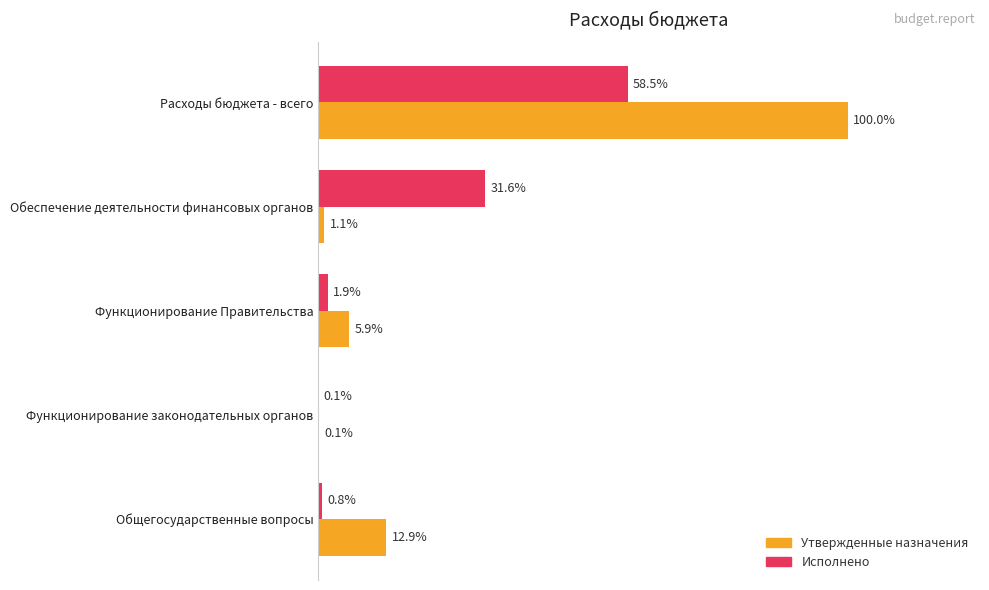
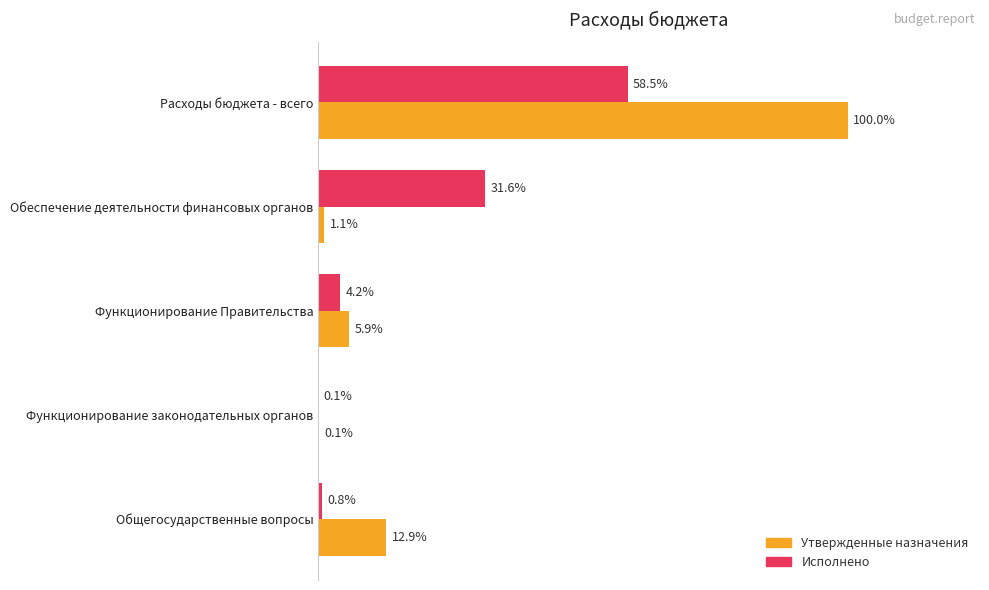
  {
    "Утвержденные назначения": {
      "Расходы бюджета - всего": "100.0%",
      "Обеспечение деятельности финансовых органов": "1.1%",
      "Функционирование Правительства": "5.9%",
      "Функционирование законодательных органов": "0.1%",
      "Общегосударственные вопросы": "12.9%"
    },
    "Исполнено": {
      "Расходы бюджета - всего": "58.5%",
      "Обеспечение деятельности финансовых органов": "31.6%",
-     "Функционирование Правительства": "1.9%",
+     "Функционирование Правительства": "4.2%",
      "Функционирование законодательных органов": "0.1%",
      "Общегосударственные вопросы": "0.8%"
    }
  }
